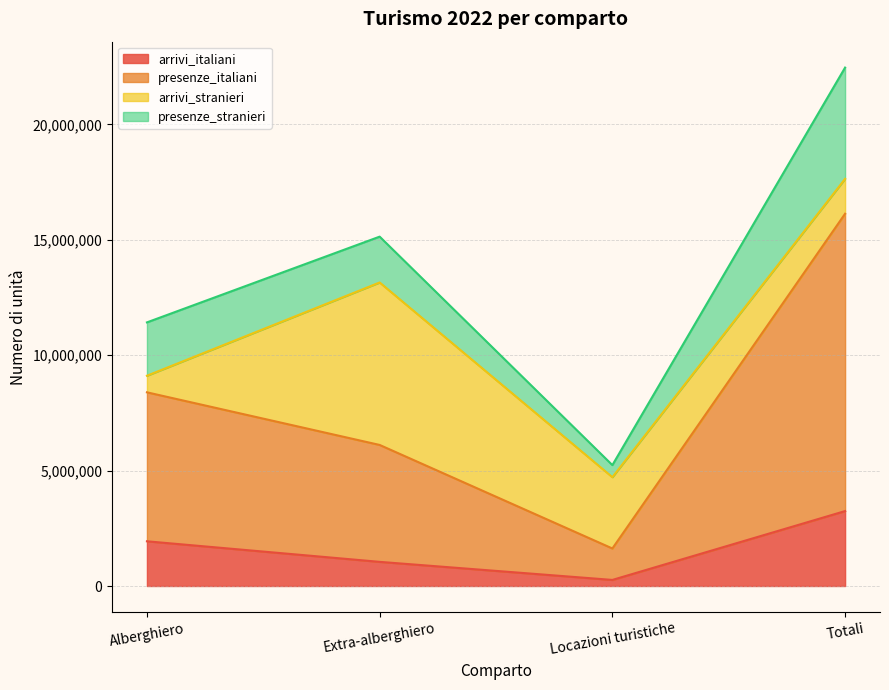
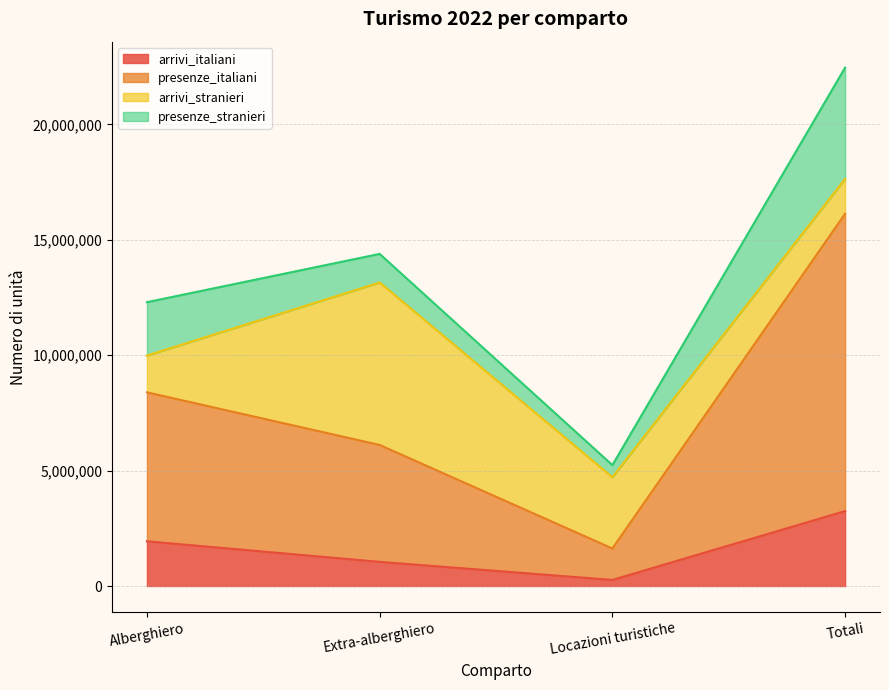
  {
    "arrivi_stranieri": {
-     "Alberghiero": "700,000",
+     "Alberghiero": "1,600,000",
      "Extra-alberghiero": "7,000,000",
      "Locazioni turistiche": "3,100,000",
      "Totali": "1,500,000"
    },
    "presenze_stranieri": {
      "Alberghiero": "2,300,000",
-     "Extra-alberghiero": "2,000,000",
+     "Extra-alberghiero": "1,200,000",
      "Locazioni turistiche": "500,000",
      "Totali": "4,800,000"
    }
  }
